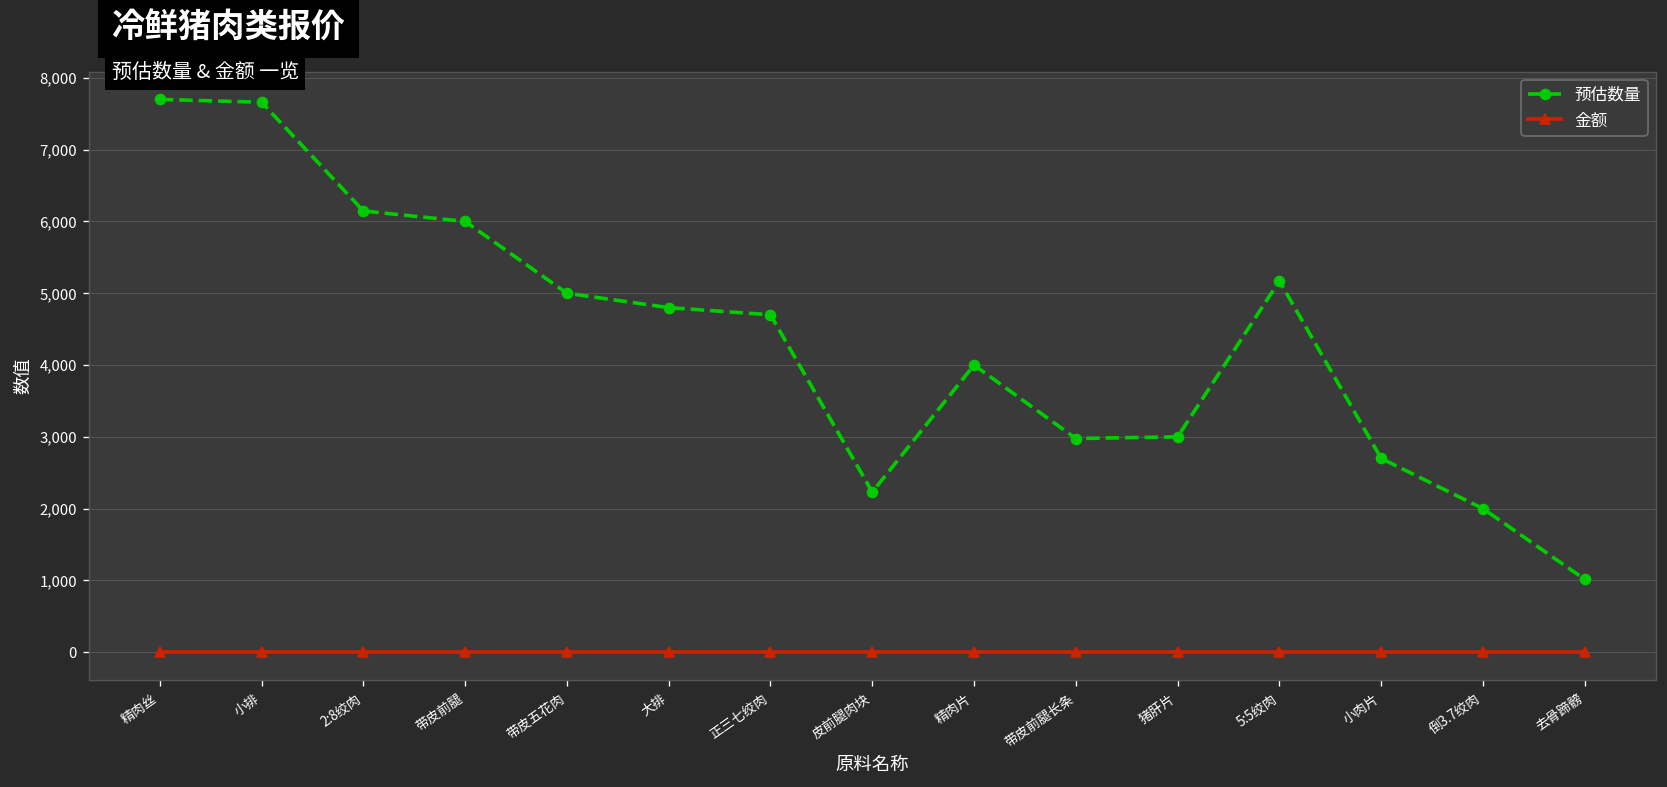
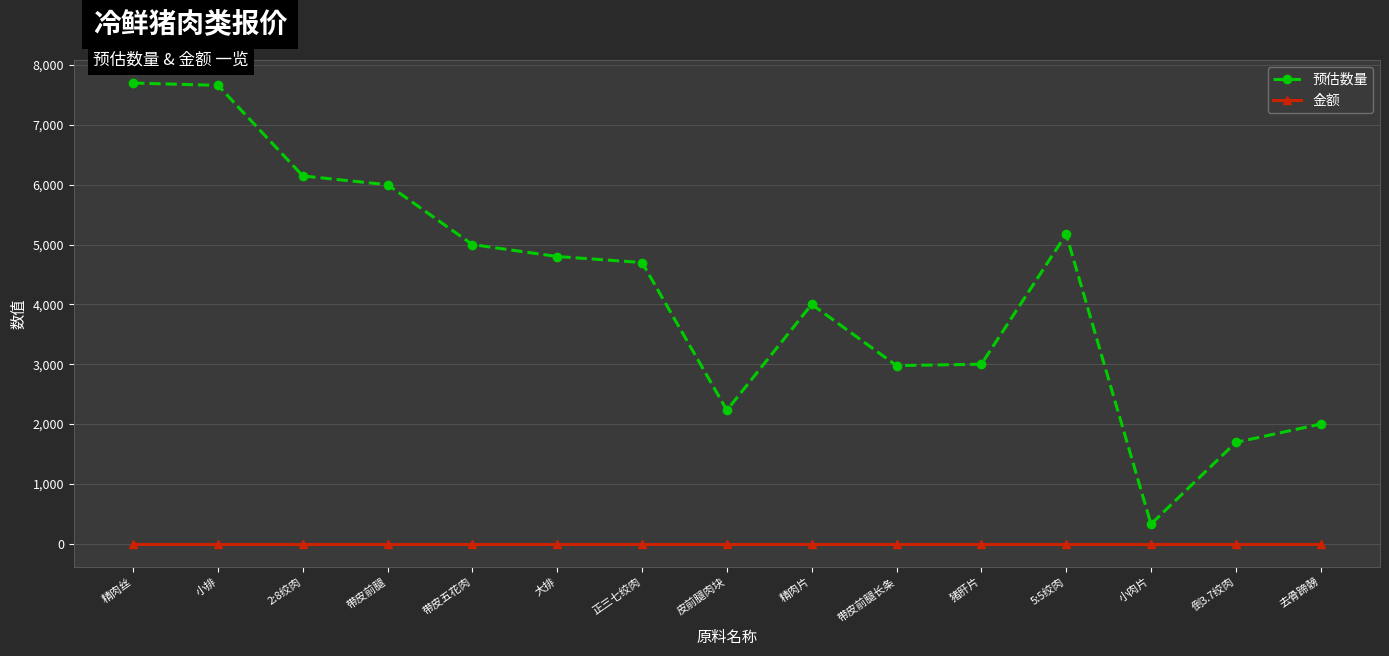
  {
    "预估数量": {
      "精肉丝": "7,700",
      "小排": "7,700",
      "2:8绞肉": "6,100",
      "带皮前腿": "6,000",
      "带皮五花肉": "5,000",
      "大排": "4,800",
      "正三七绞肉": "4,700",
      "皮前腿肉块": "2,200",
      "精肉片": "4,000",
      "带皮前腿长条": "3,000",
      "猪肝片": "3,000",
      "5:5绞肉": "5,200",
-     "小肉片": "2,700",
-     "倒3.7绞肉": "2,000",
-     "去骨蹄髈": "1,000"
+     "小肉片": "300",
+     "倒3.7绞肉": "1,700",
+     "去骨蹄髈": "2,000"
    },
    "金额": {
      "精肉丝": "0",
      "小排": "0",
      "2:8绞肉": "0",
      "带皮前腿": "0",
      "带皮五花肉": "0",
      "大排": "0",
      "正三七绞肉": "0",
      "皮前腿肉块": "0",
      "精肉片": "0",
      "带皮前腿长条": "0",
      "猪肝片": "0",
      "5:5绞肉": "0",
      "小肉片": "0",
      "倒3.7绞肉": "0",
      "去骨蹄髈": "0"
    }
  }
